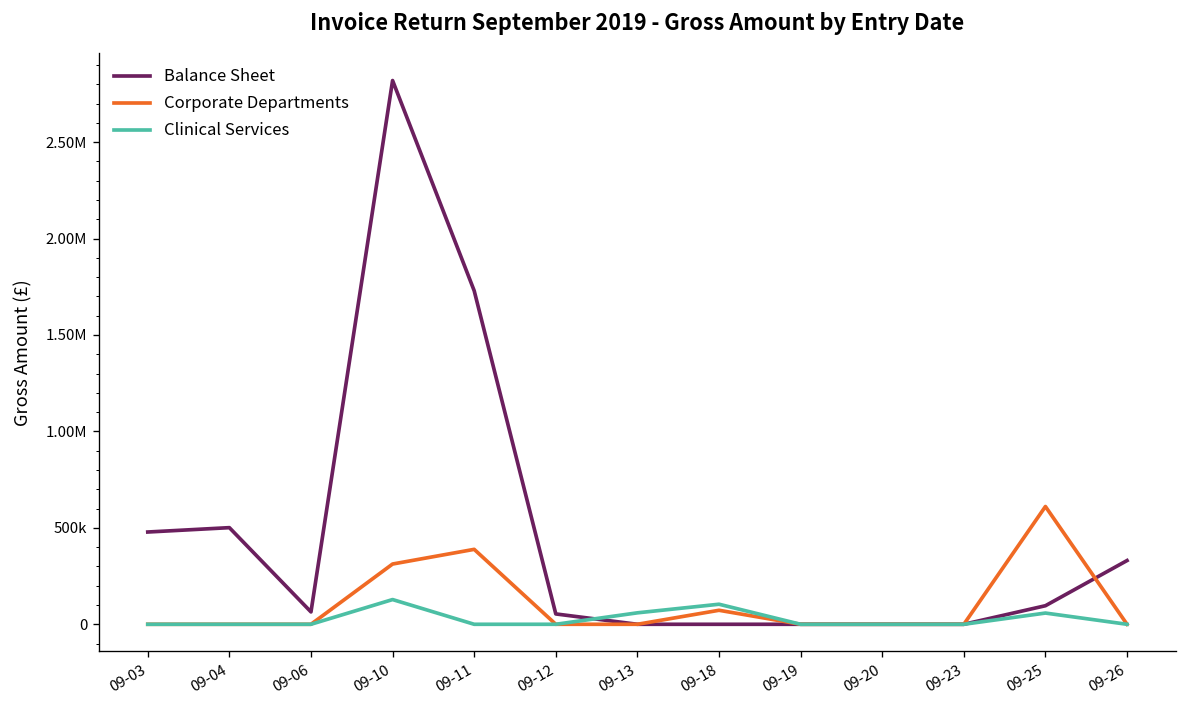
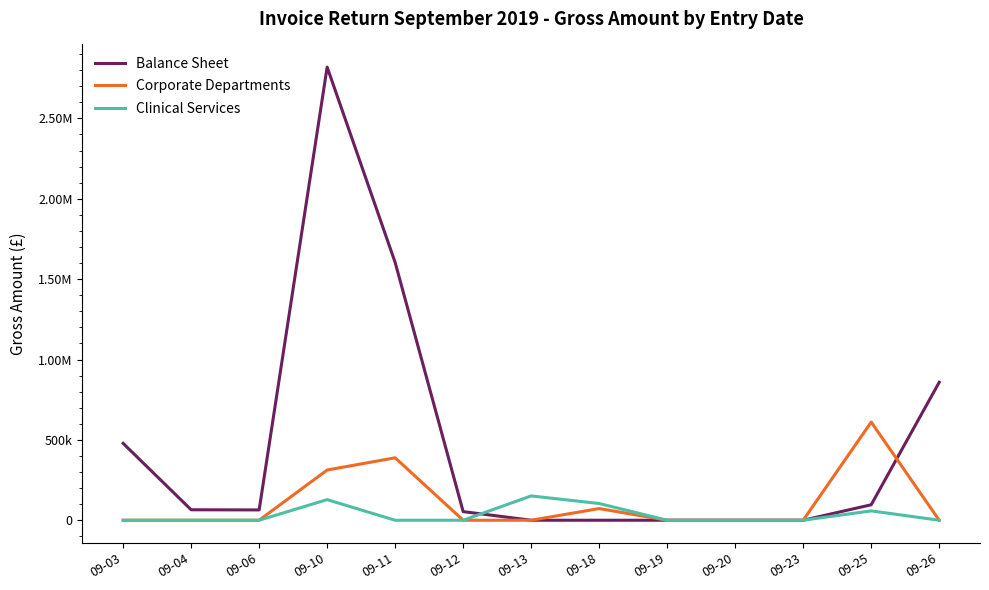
  {
    "Balance Sheet": {
      "09-03": 480000,
-     "09-04": 500000,
+     "09-04": 70000,
      "09-06": 60000,
      "09-10": 2820000,
-     "09-11": 1730000,
+     "09-11": 1600000,
      "09-12": 50000,
      "09-18": 0,
      "09-25": 100000,
-     "09-26": 330000
+     "09-26": 860000
    },
    "Corporate Departments": {
      "09-10": 310000,
      "09-11": 390000,
      "09-18": 70000,
      "09-25": 610000
    },
    "Clinical Services": {
      "09-10": 130000,
      "09-11": 0,
-     "09-13": 60000,
+     "09-13": 150000,
      "09-18": 100000,
      "09-25": 60000
    }
  }
